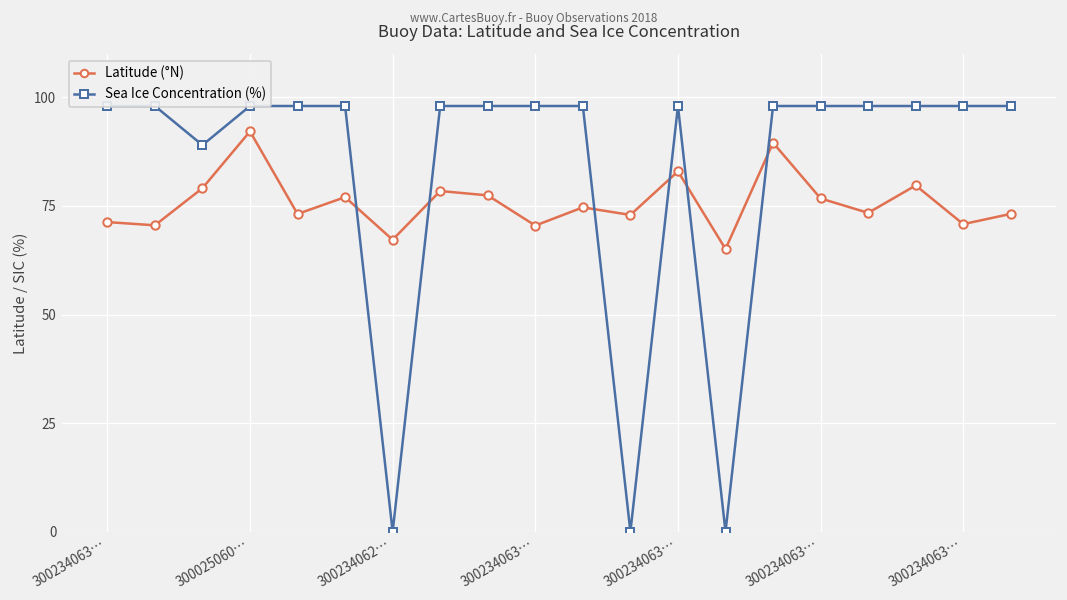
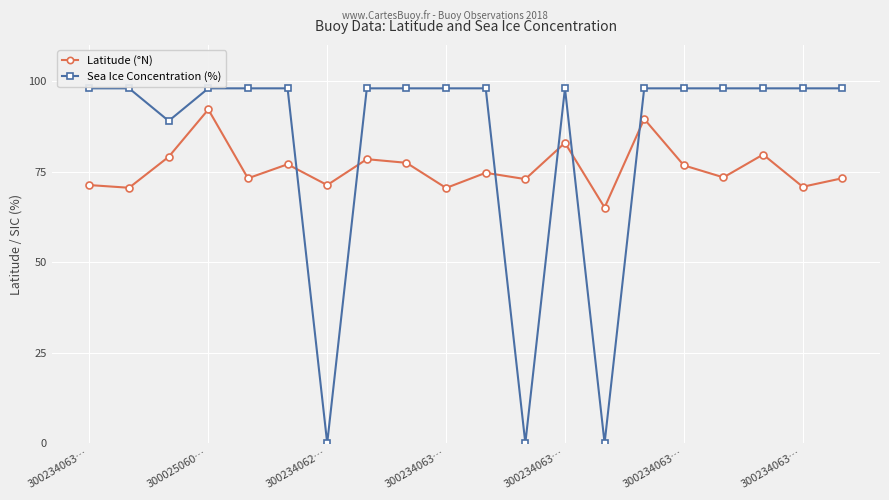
  {
    "Latitude (°N)": {
      "300025060…": 92,
-     "300234062…": 67
+     "300234062…": 71
    },
    "Sea Ice Concentration (%)": {
      "300025060…": 98,
      "300234062…": 0
    }
  }
